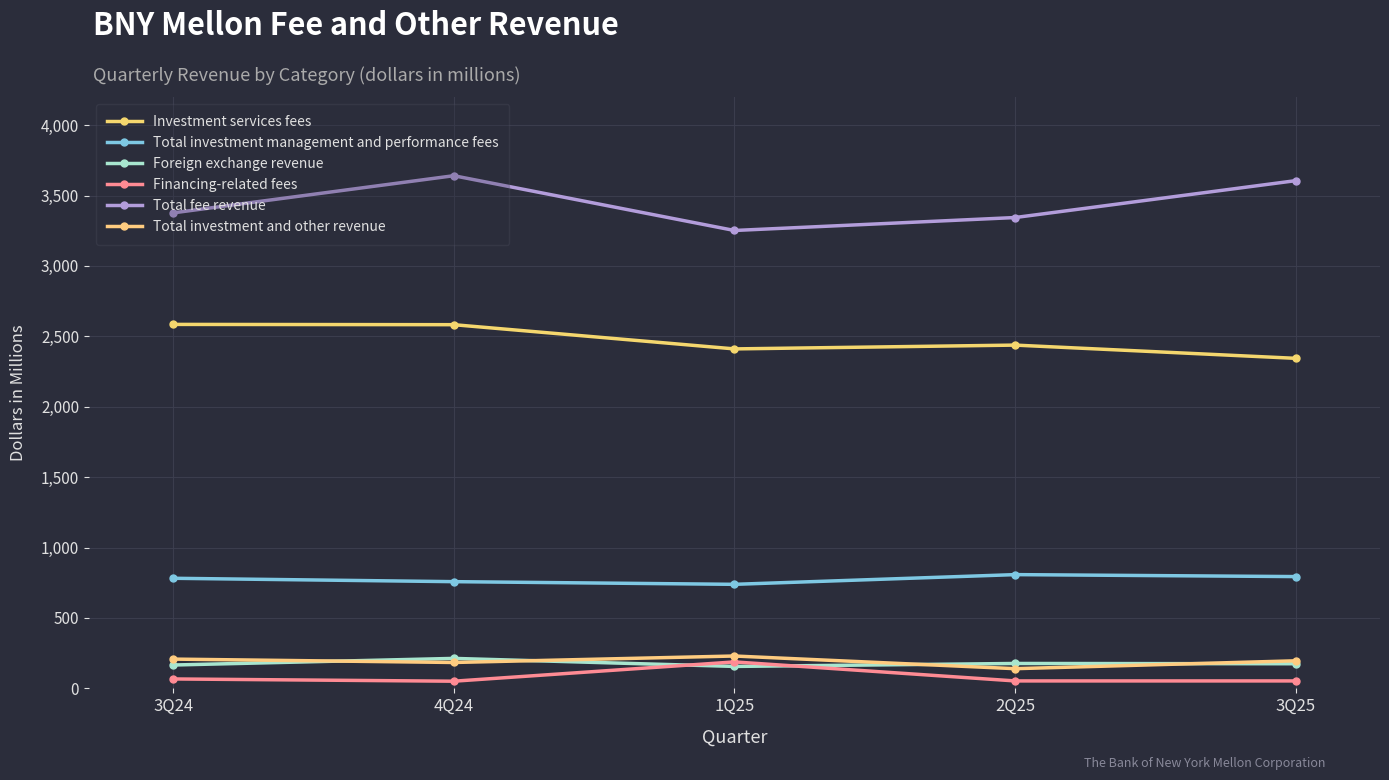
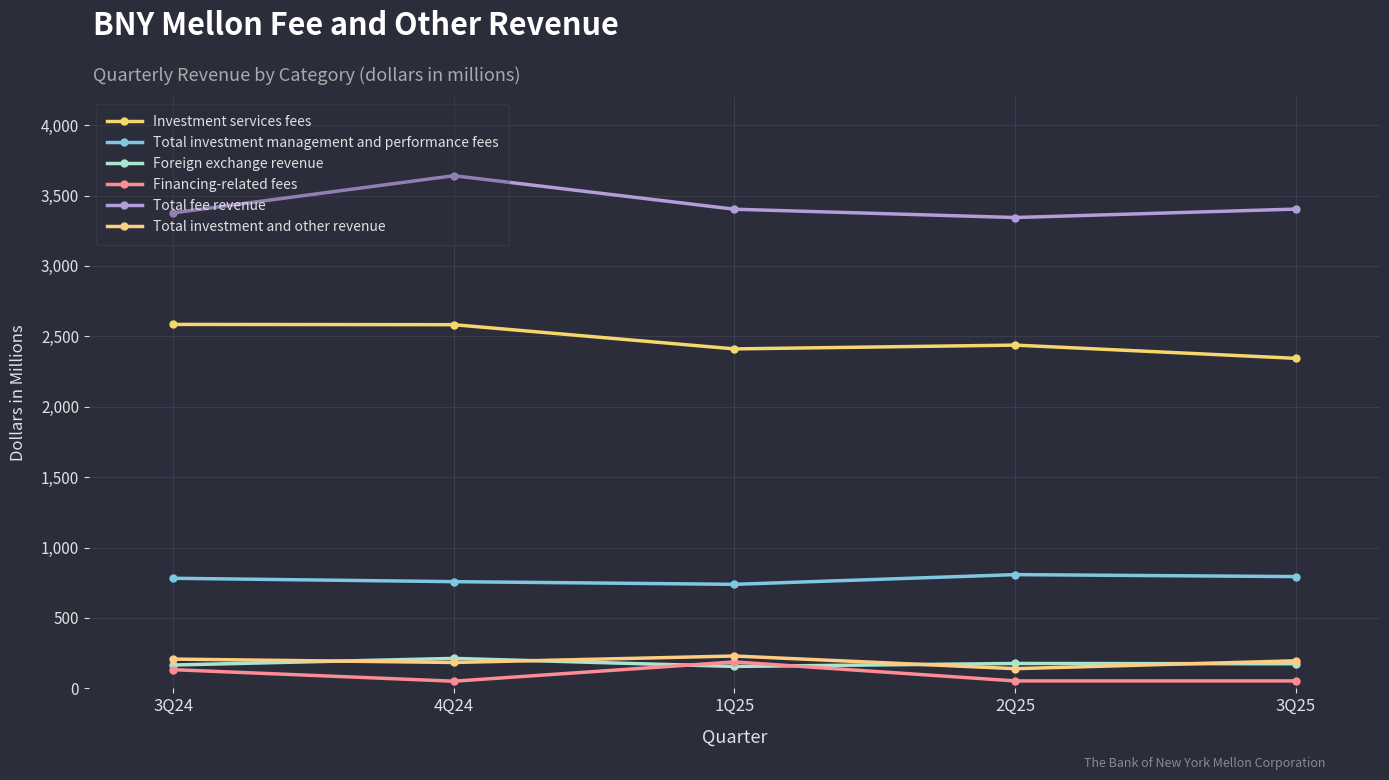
  {
    "Financing-related fees": {
-     "3Q24": "70",
+     "3Q24": "130",
      "4Q24": "50",
      "1Q25": "190",
      "2Q25": "50",
      "3Q25": "50"
    },
    "Total fee revenue": {
-     "1Q25": "3,250",
+     "1Q25": "3,400",
      "2Q25": "3,340",
-     "3Q25": "3,610"
+     "3Q25": "3,400"
    }
  }
